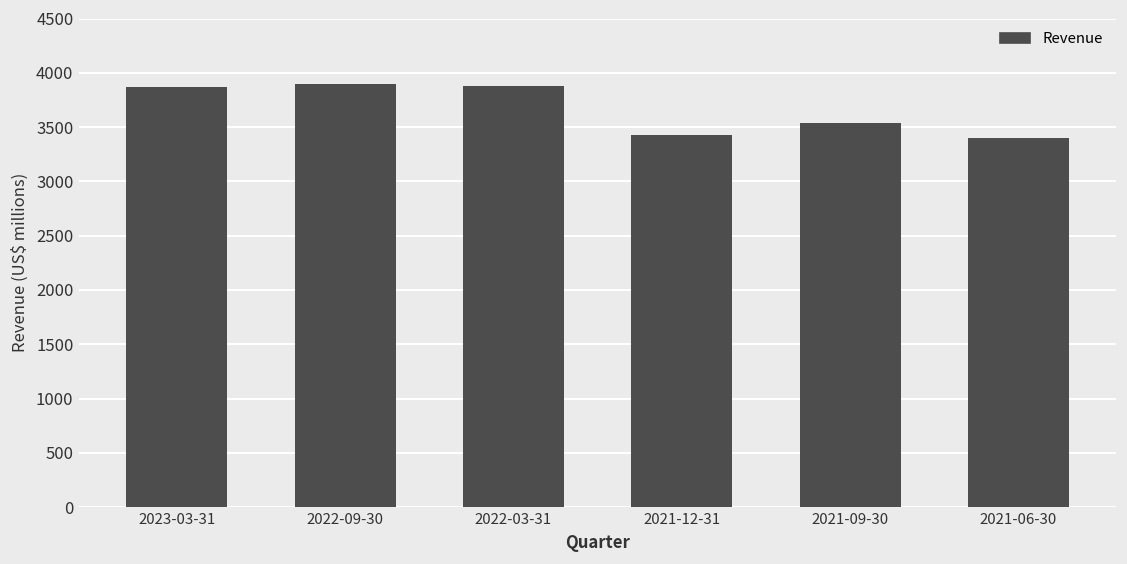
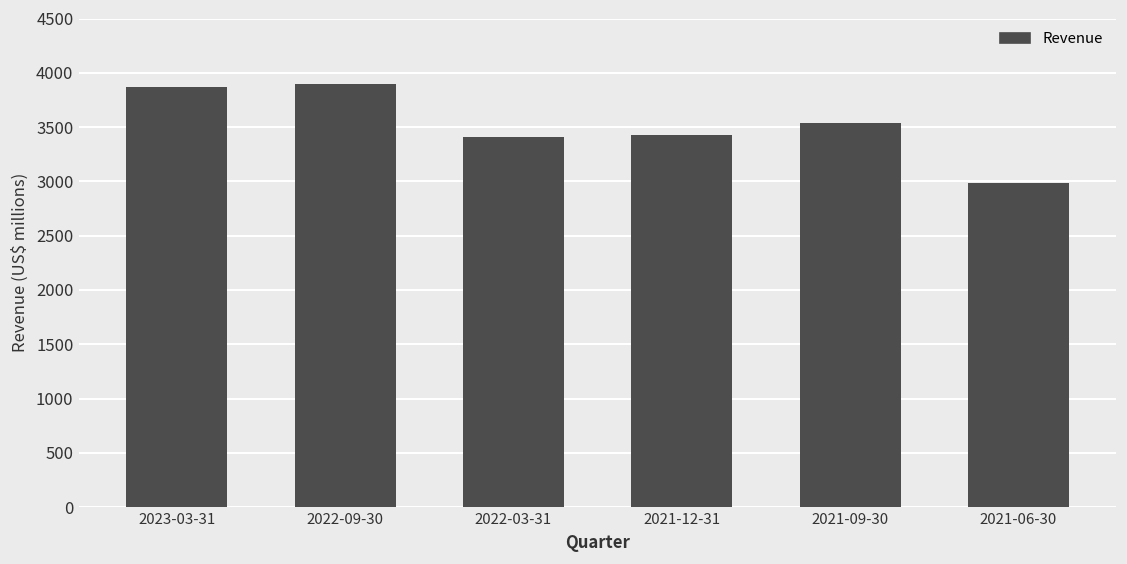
  {
    "2023-03-31": 3900,
    "2022-09-30": 3900,
-   "2022-03-31": 3900,
+   "2022-03-31": 3400,
    "2021-12-31": 3400,
    "2021-09-30": 3500,
-   "2021-06-30": 3400
+   "2021-06-30": 3000
  }
